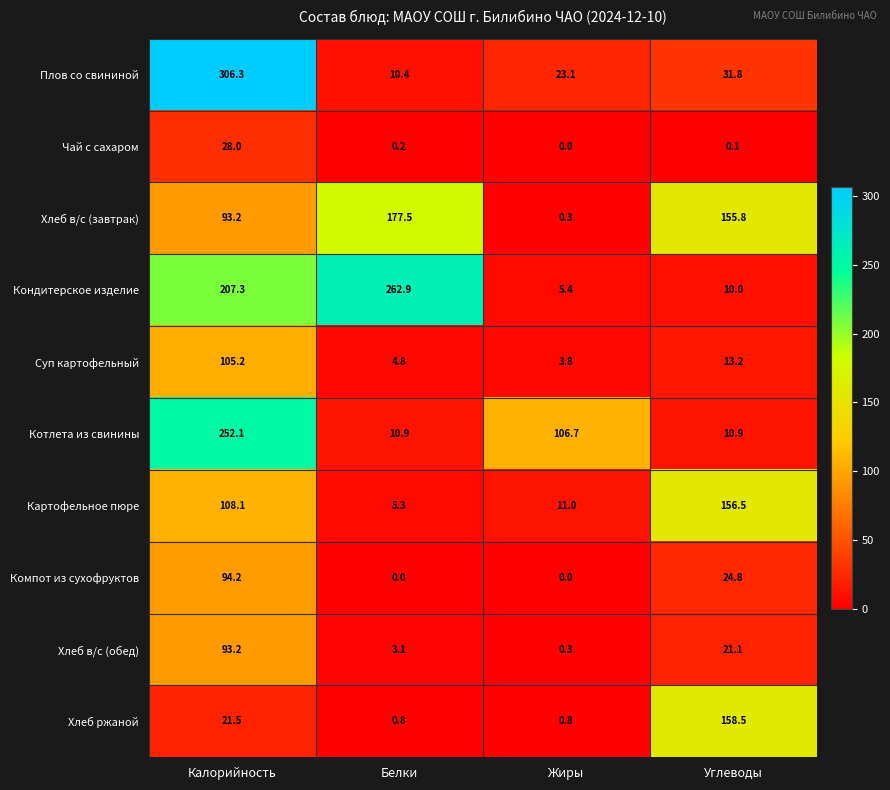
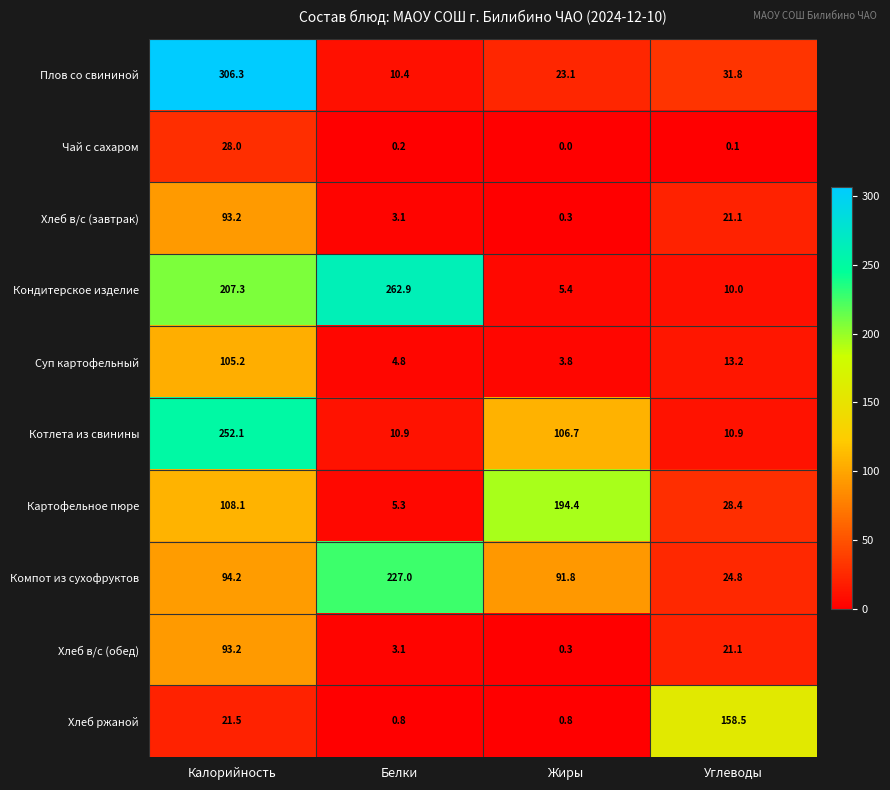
  {
    "Плов со свининой": {
      "Калорийность": 306.3,
      "Белки": 10.4,
      "Жиры": 23.1,
      "Углеводы": 31.8
    },
    "Чай с сахаром": {
      "Калорийность": 28.0,
      "Белки": 0.2,
      "Жиры": 0.0,
      "Углеводы": 0.1
    },
    "Хлеб в/с (завтрак)": {
      "Калорийность": 93.2,
-     "Белки": 177.5,
+     "Белки": 3.1,
      "Жиры": 0.3,
-     "Углеводы": 155.8
+     "Углеводы": 21.1
    },
    "Кондитерское изделие": {
      "Калорийность": 207.3,
      "Белки": 262.9,
      "Жиры": 5.4,
      "Углеводы": 10.0
    },
    "Суп картофельный": {
      "Калорийность": 105.2,
      "Белки": 4.8,
      "Жиры": 3.8,
      "Углеводы": 13.2
    },
    "Котлета из свинины": {
      "Калорийность": 252.1,
      "Белки": 10.9,
      "Жиры": 106.7,
      "Углеводы": 10.9
    },
    "Картофельное пюре": {
      "Калорийность": 108.1,
      "Белки": 5.3,
-     "Жиры": 11.0,
-     "Углеводы": 156.5
+     "Жиры": 194.4,
+     "Углеводы": 28.4
    },
    "Компот из сухофруктов": {
      "Калорийность": 94.2,
-     "Белки": 0.0,
-     "Жиры": 0.0,
+     "Белки": 227.0,
+     "Жиры": 91.8,
      "Углеводы": 24.8
    },
    "Хлеб в/с (обед)": {
      "Калорийность": 93.2,
      "Белки": 3.1,
      "Жиры": 0.3,
      "Углеводы": 21.1
    },
    "Хлеб ржаной": {
      "Калорийность": 21.5,
      "Белки": 0.8,
      "Жиры": 0.8,
      "Углеводы": 158.5
    }
  }
